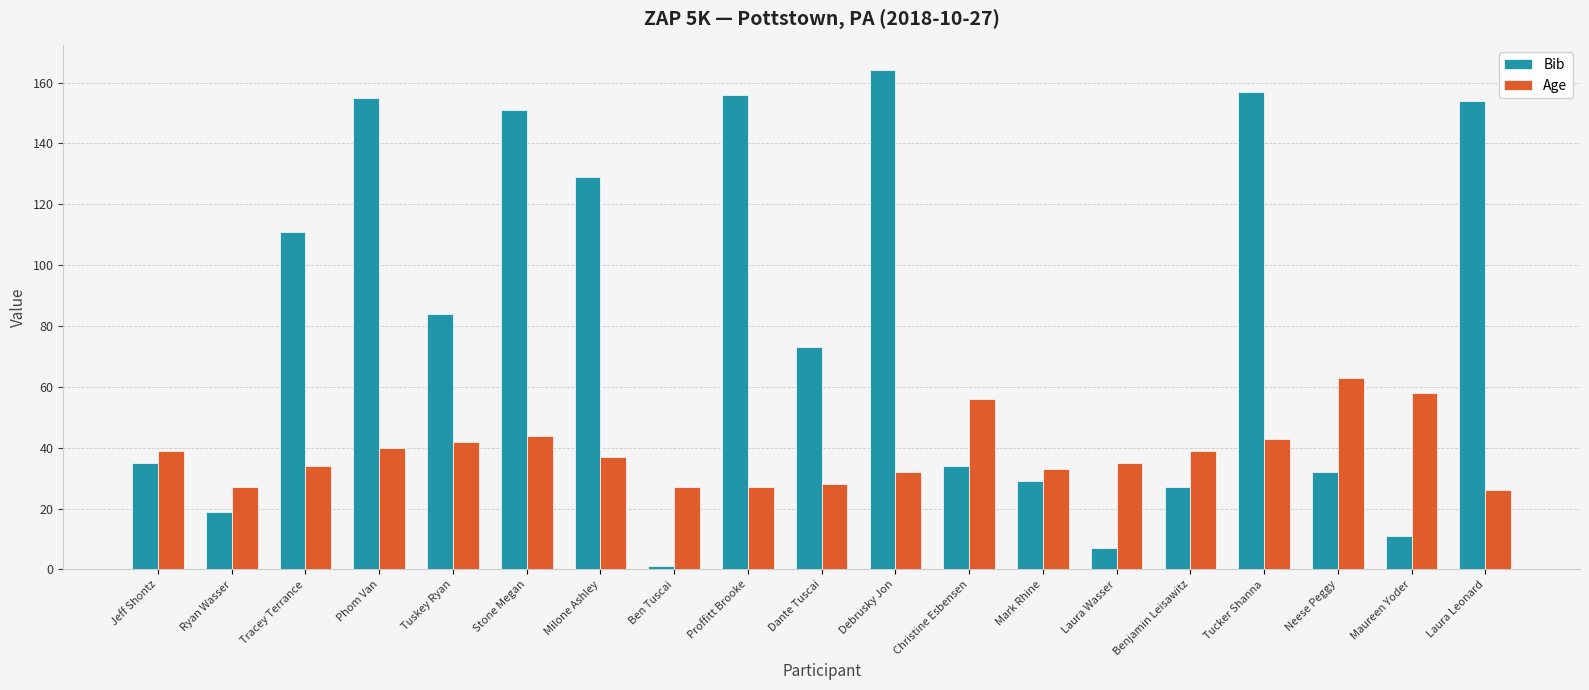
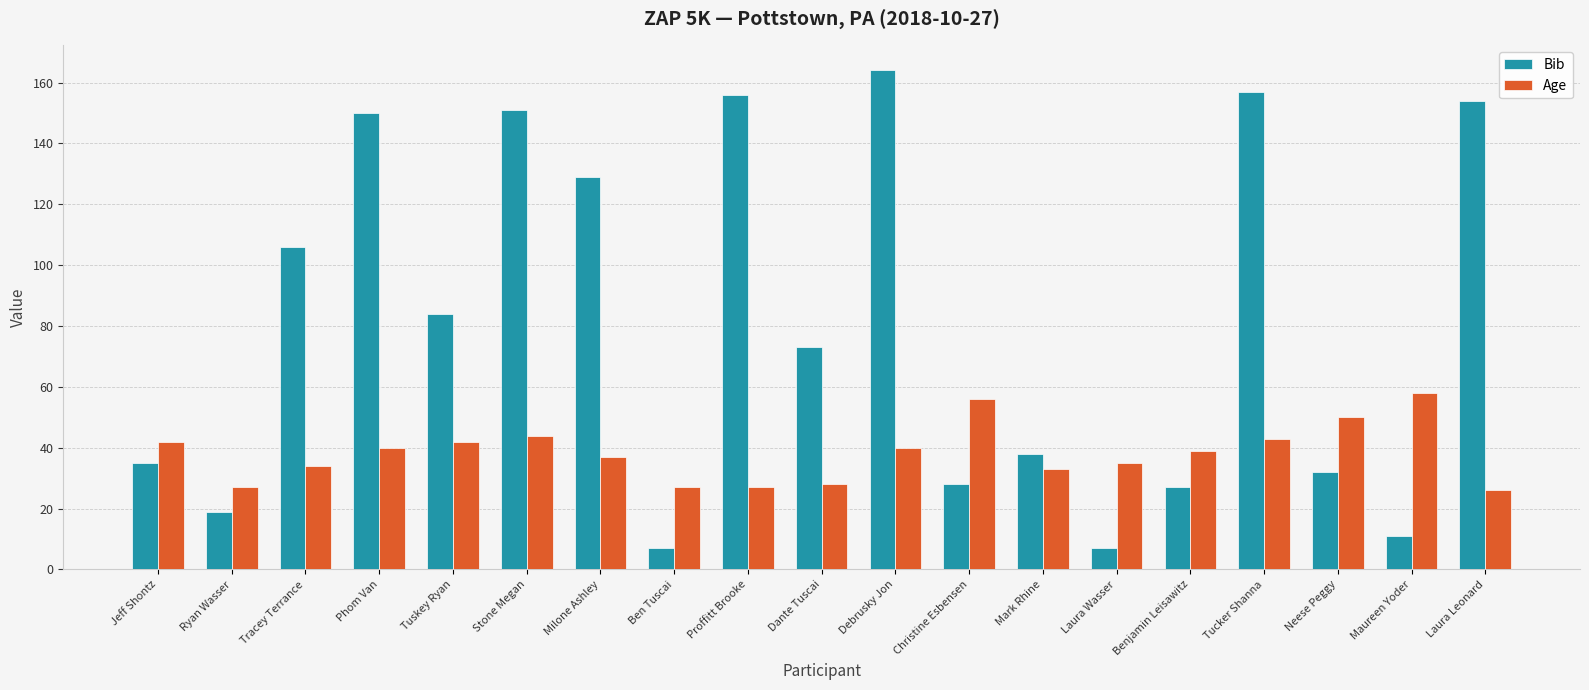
  {
    "Bib": {
      "Jeff Shontz": 35,
      "Ryan Wasser": 19,
-     "Tracey Terrance": 111,
-     "Phom Van": 155,
+     "Tracey Terrance": 106,
+     "Phom Van": 150,
      "Tuskey Ryan": 84,
      "Stone Megan": 151,
      "Milone Ashley": 129,
-     "Ben Tuscai": 1,
+     "Ben Tuscai": 7,
      "Proffitt Brooke": 156,
      "Dante Tuscai": 73,
      "Debrusky Jon": 164,
-     "Christine Esbensen": 34,
-     "Mark Rhine": 29,
+     "Christine Esbensen": 28,
+     "Mark Rhine": 38,
      "Laura Wasser": 7,
      "Benjamin Leisawitz": 27,
      "Tucker Shanna": 157,
      "Neese Peggy": 32,
      "Maureen Yoder": 11,
      "Laura Leonard": 154
    },
    "Age": {
-     "Jeff Shontz": 39,
+     "Jeff Shontz": 42,
      "Ryan Wasser": 27,
      "Tracey Terrance": 34,
      "Phom Van": 40,
      "Tuskey Ryan": 42,
      "Stone Megan": 44,
      "Milone Ashley": 37,
      "Ben Tuscai": 27,
      "Proffitt Brooke": 27,
      "Dante Tuscai": 28,
-     "Debrusky Jon": 32,
+     "Debrusky Jon": 40,
      "Christine Esbensen": 56,
      "Mark Rhine": 33,
      "Laura Wasser": 35,
      "Benjamin Leisawitz": 39,
      "Tucker Shanna": 43,
-     "Neese Peggy": 63,
+     "Neese Peggy": 50,
      "Maureen Yoder": 58,
      "Laura Leonard": 26
    }
  }
